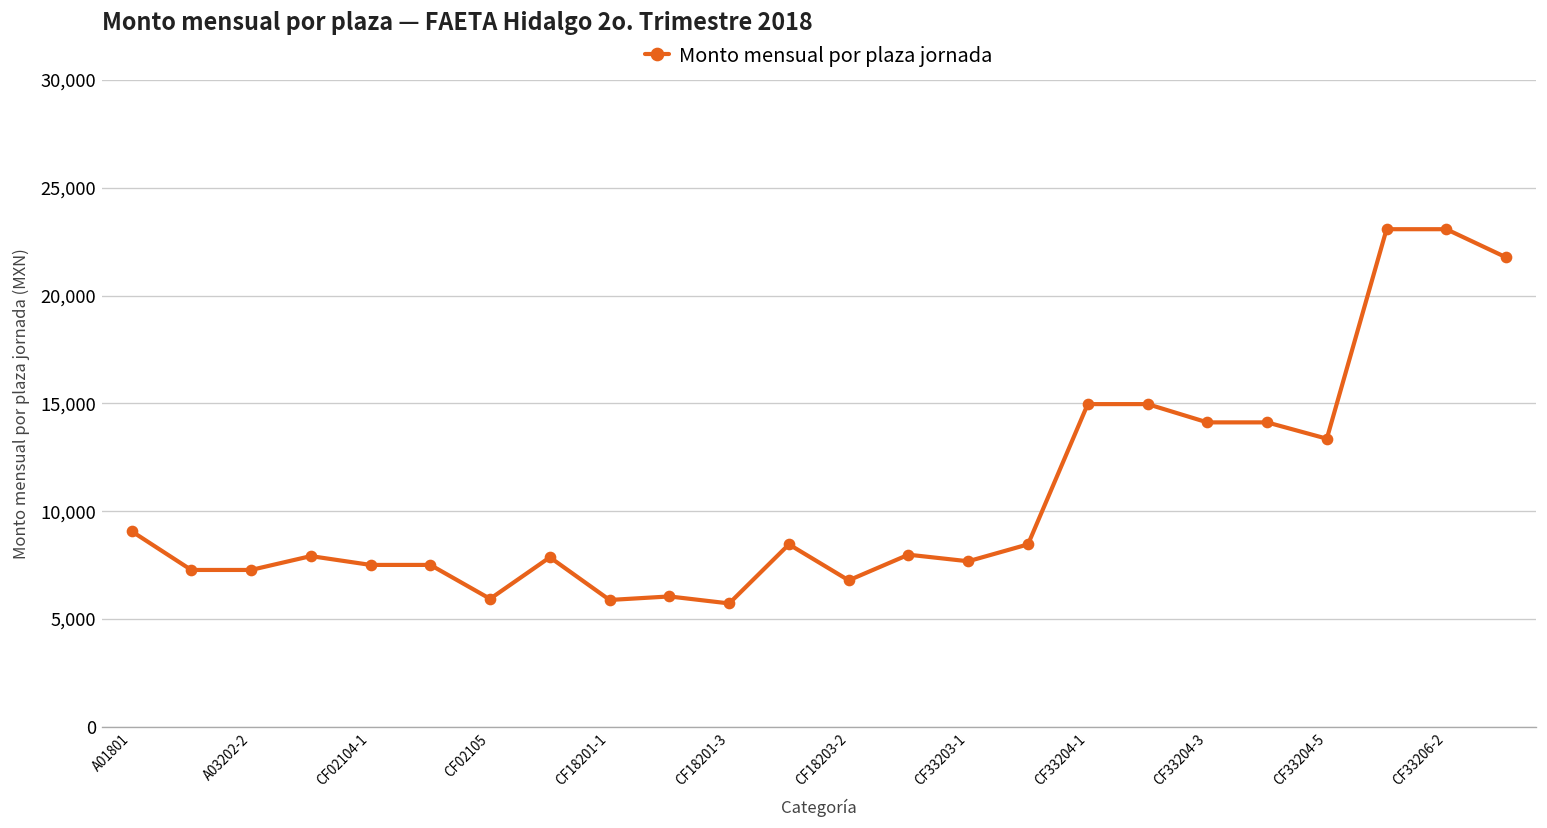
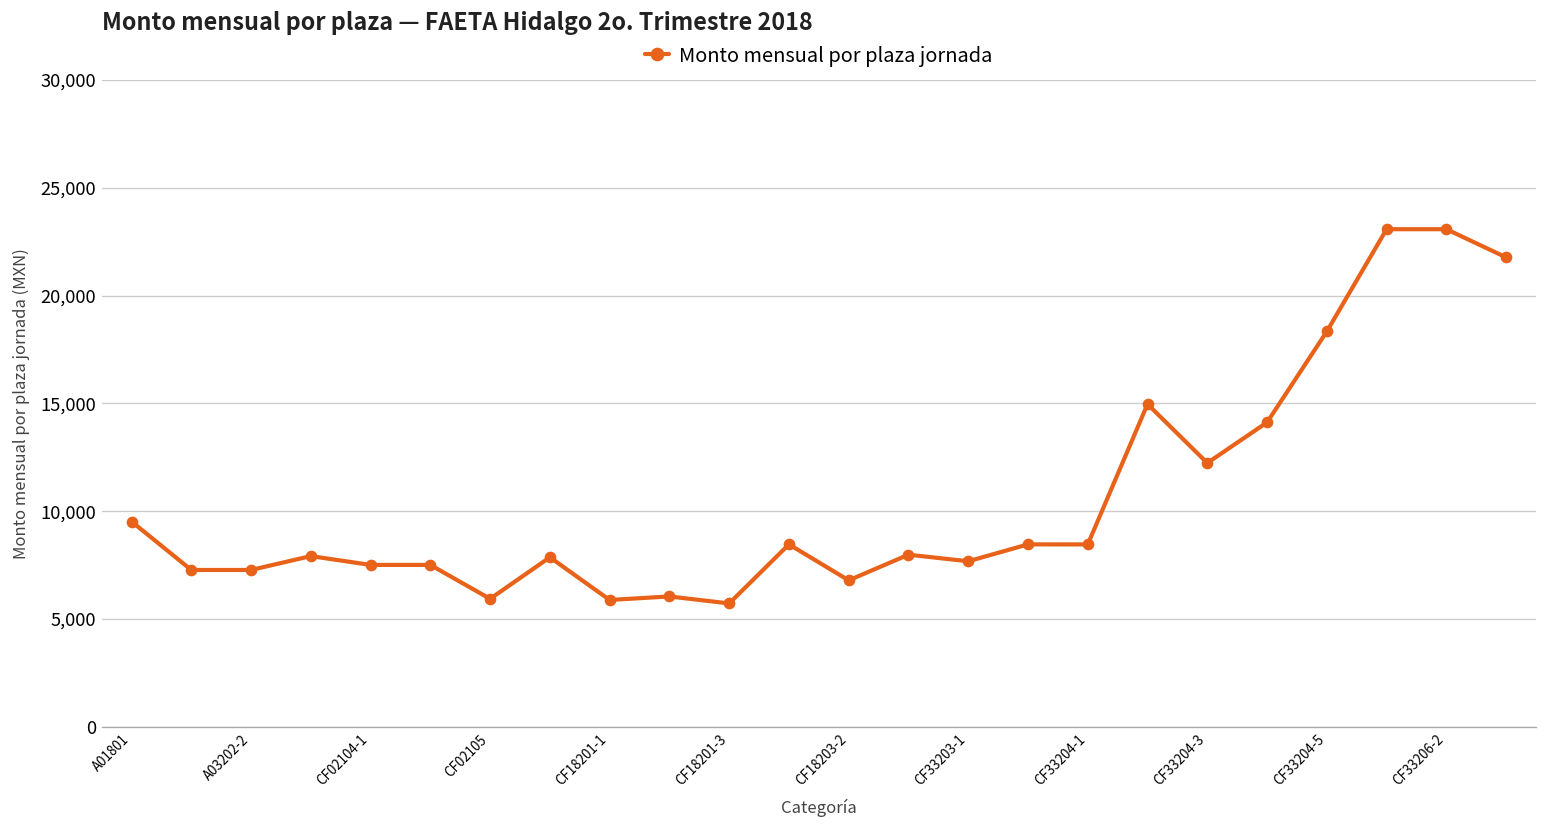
  {
-   "A01801": "9,100",
+   "A01801": "9,500",
    "A03202-2": "7,300",
    "CF02104-1": "7,500",
    "CF02105": "5,900",
    "CF18201-1": "5,900",
    "CF18201-3": "5,700",
    "CF18203-2": "6,800",
    "CF33203-1": "7,700",
-   "CF33204-1": "15,000",
-   "CF33204-3": "14,100",
-   "CF33204-5": "13,400",
+   "CF33204-1": "8,500",
+   "CF33204-3": "12,200",
+   "CF33204-5": "18,300",
    "CF33206-2": "23,100"
  }
